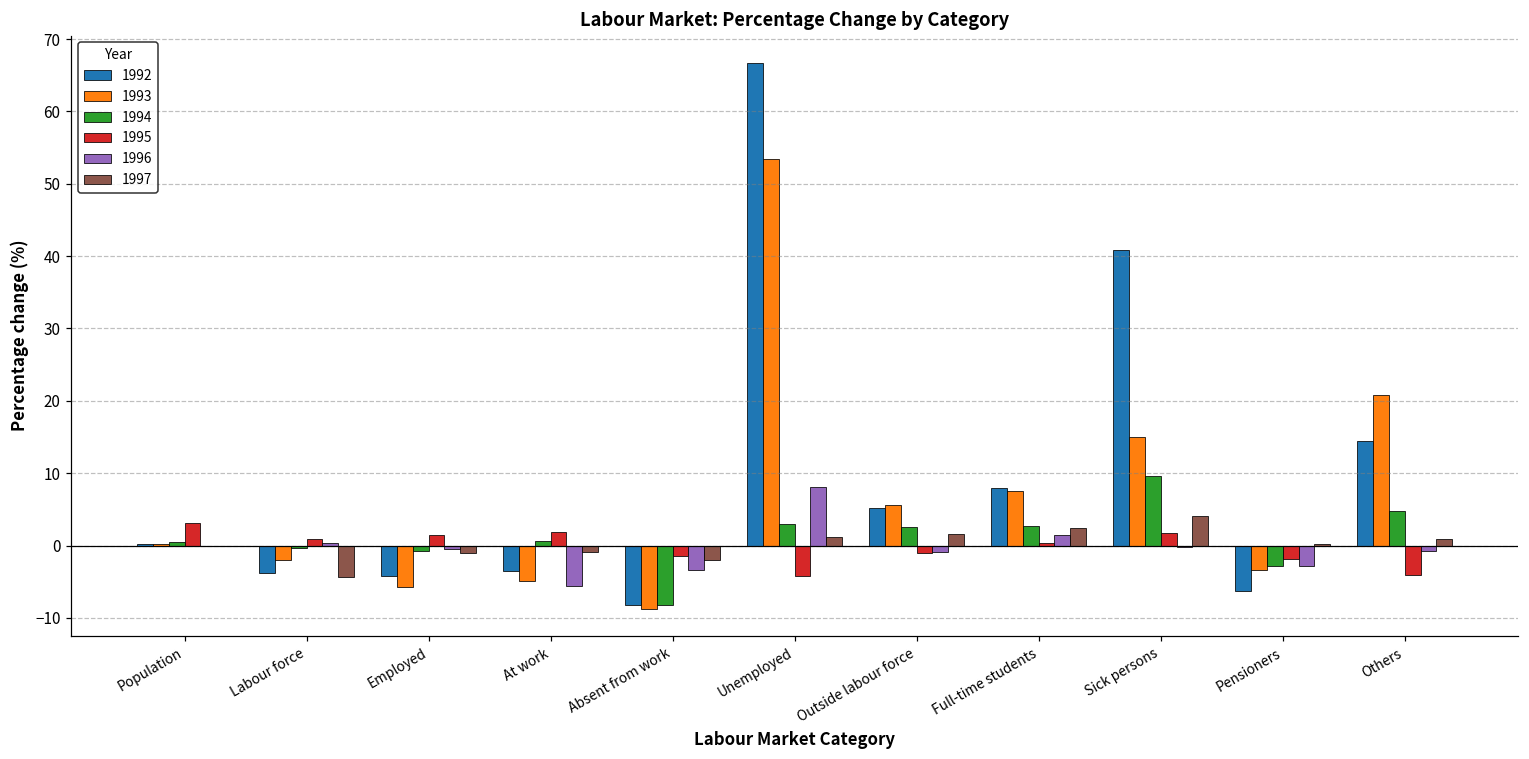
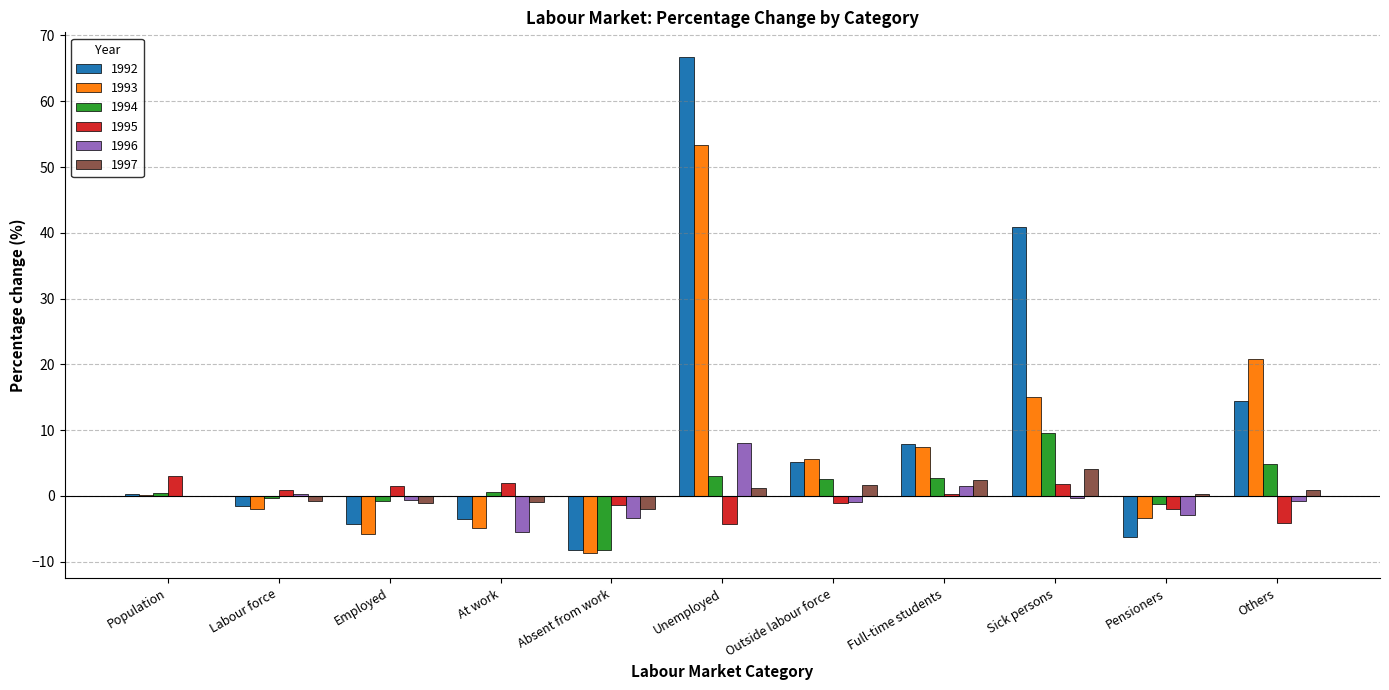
  {
    "1992": {
-     "Labour force": -4,
+     "Labour force": -2,
      "Employed": -4,
      "At work": -4,
      "Absent from work": -8,
      "Unemployed": 67,
      "Outside labour force": 5,
      "Full-time students": 8,
      "Sick persons": 41,
      "Pensioners": -6,
      "Others": 14
    },
    "1993": {
      "Labour force": -2,
      "Employed": -6,
      "At work": -5,
      "Absent from work": -9,
      "Unemployed": 53,
      "Outside labour force": 6,
      "Full-time students": 7,
      "Sick persons": 15,
      "Pensioners": -3,
      "Others": 21
    },
    "1994": {
      "Population": 0,
      "Employed": -1,
      "At work": 1,
      "Absent from work": -8,
      "Unemployed": 3,
      "Outside labour force": 3,
      "Full-time students": 3,
      "Sick persons": 10,
-     "Pensioners": -3,
+     "Pensioners": -1,
      "Others": 5
    },
    "1995": {
      "Population": 3,
      "Labour force": 1,
      "Employed": 1,
      "At work": 2,
      "Absent from work": -1,
      "Unemployed": -4,
      "Outside labour force": -1,
      "Sick persons": 2,
      "Pensioners": -2,
      "Others": -4
    },
    "1996": {
      "Employed": -1,
      "At work": -6,
      "Absent from work": -3,
      "Unemployed": 8,
      "Outside labour force": -1,
      "Full-time students": 1,
      "Pensioners": -3,
      "Others": -1
    },
    "1997": {
-     "Labour force": -4,
+     "Labour force": -1,
      "Employed": -1,
      "At work": -1,
      "Absent from work": -2,
      "Unemployed": 1,
      "Outside labour force": 2,
      "Full-time students": 2,
      "Sick persons": 4,
      "Others": 1
    }
  }
